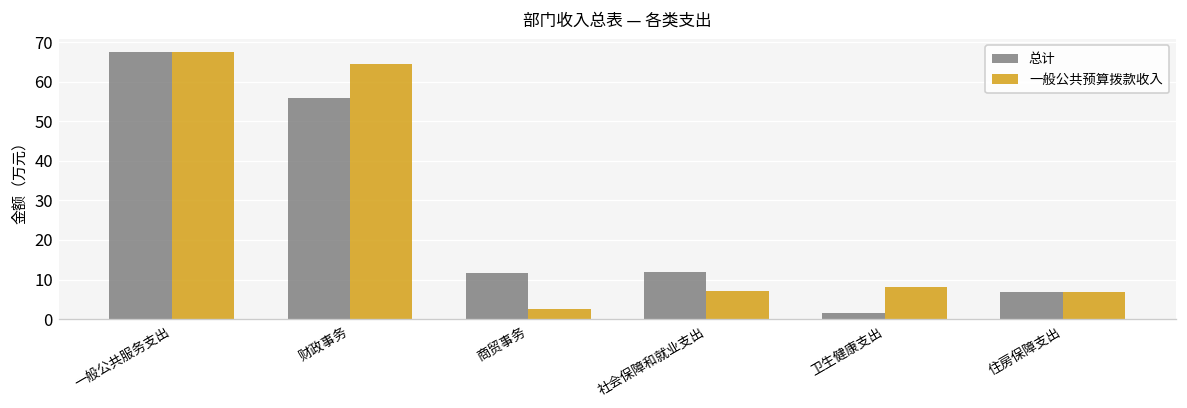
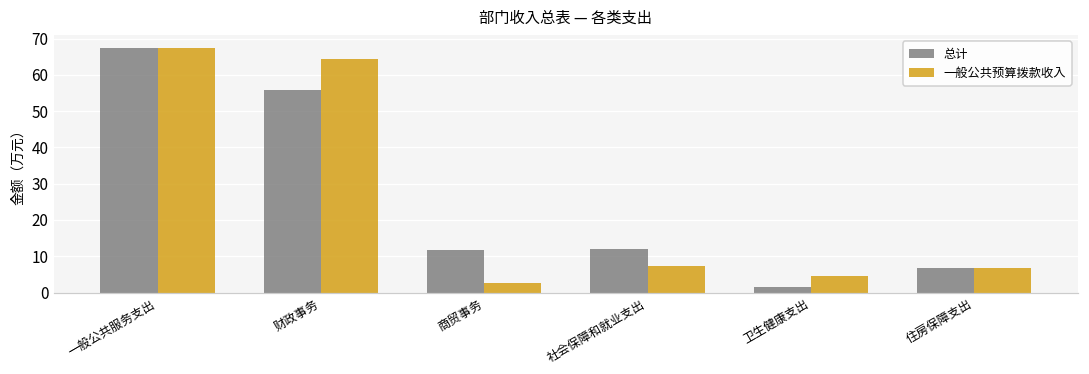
  {
    "总计": {
      "一般公共服务支出": 68,
      "财政事务": 56,
      "商贸事务": 12,
      "社会保障和就业支出": 12,
      "卫生健康支出": 1,
      "住房保障支出": 7
    },
    "一般公共预算拨款收入": {
      "一般公共服务支出": 68,
      "财政事务": 65,
      "商贸事务": 3,
      "社会保障和就业支出": 7,
-     "卫生健康支出": 8,
+     "卫生健康支出": 4,
      "住房保障支出": 7
    }
  }
